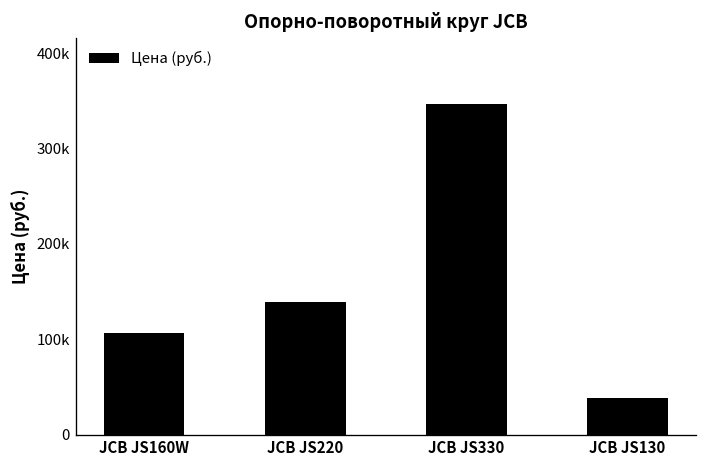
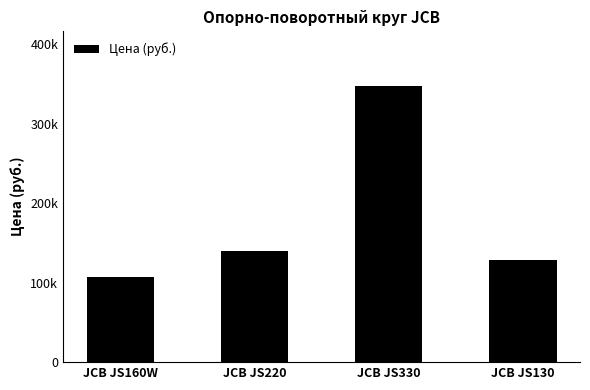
  {
    "JCB JS160W": 110000,
    "JCB JS220": 140000,
    "JCB JS330": 350000,
-   "JCB JS130": 40000
+   "JCB JS130": 130000
  }
